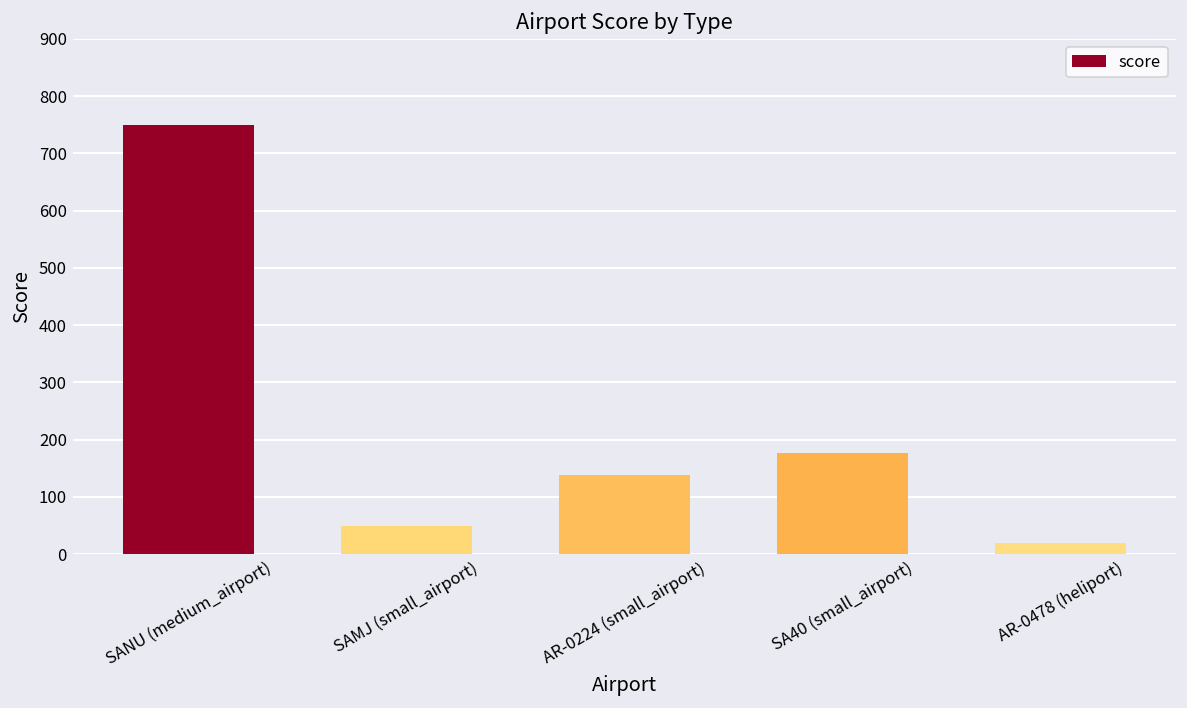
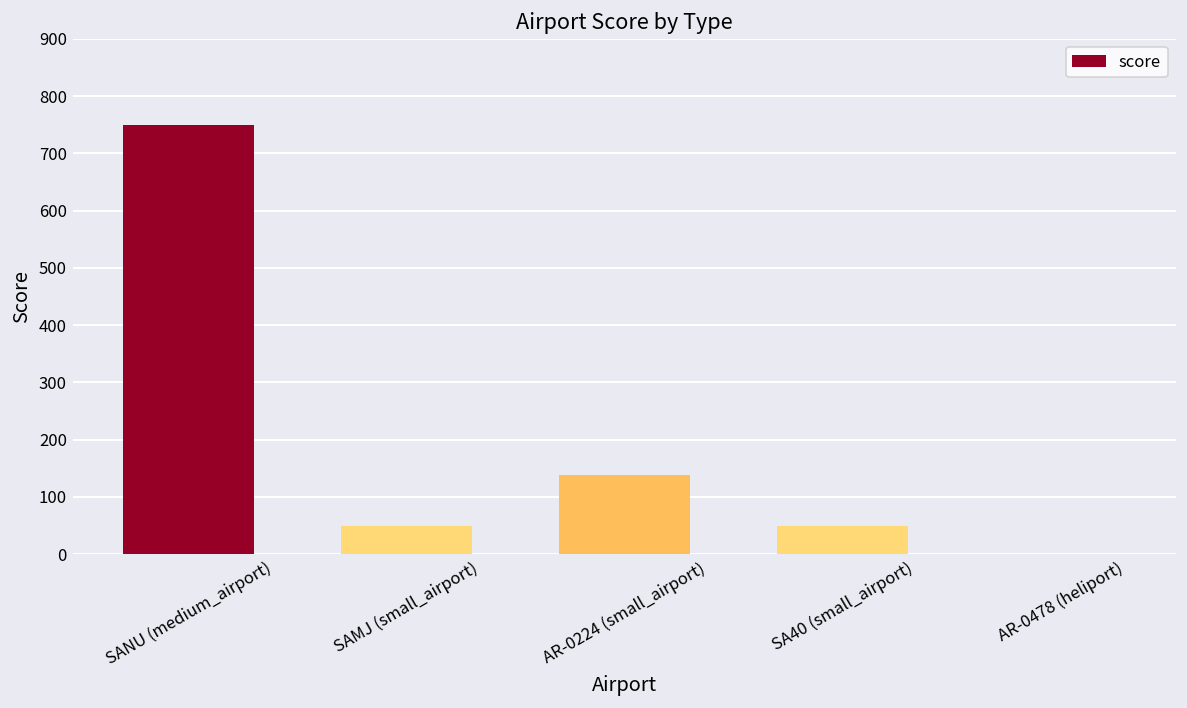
  {
    "SANU (medium_airport)": 750,
    "SAMJ (small_airport)": 50,
    "AR-0224 (small_airport)": 140,
-   "SA40 (small_airport)": 180,
-   "AR-0478 (heliport)": 20
+   "SA40 (small_airport)": 50,
+   "AR-0478 (heliport)": 0
  }
